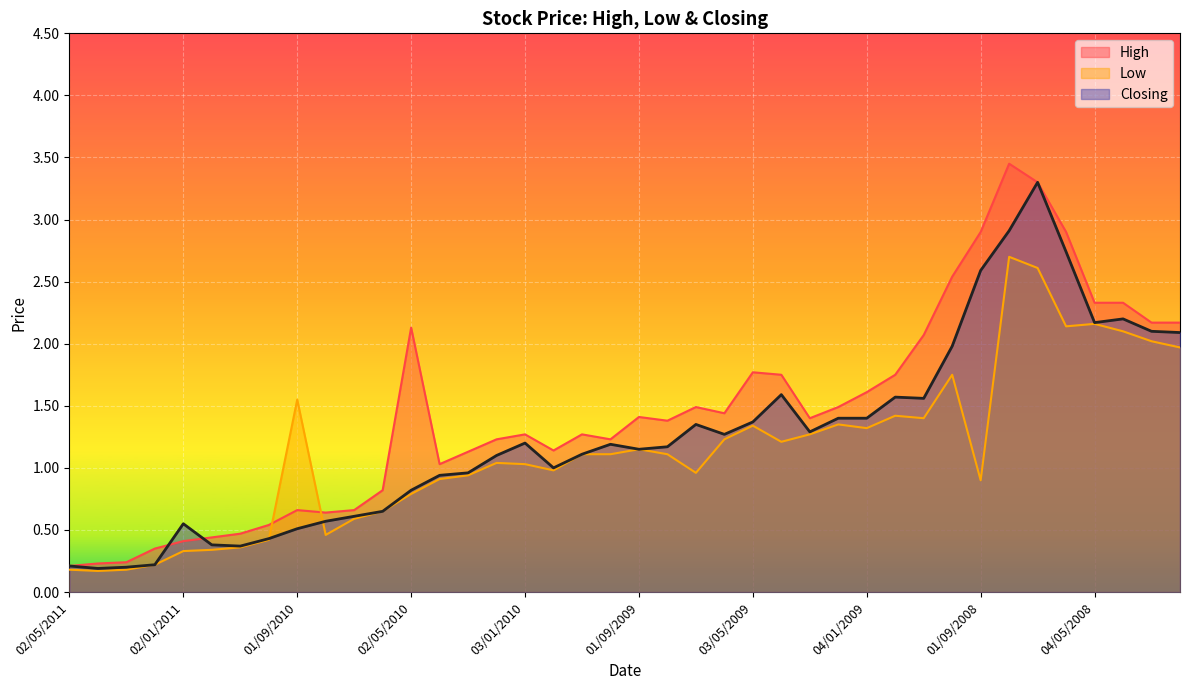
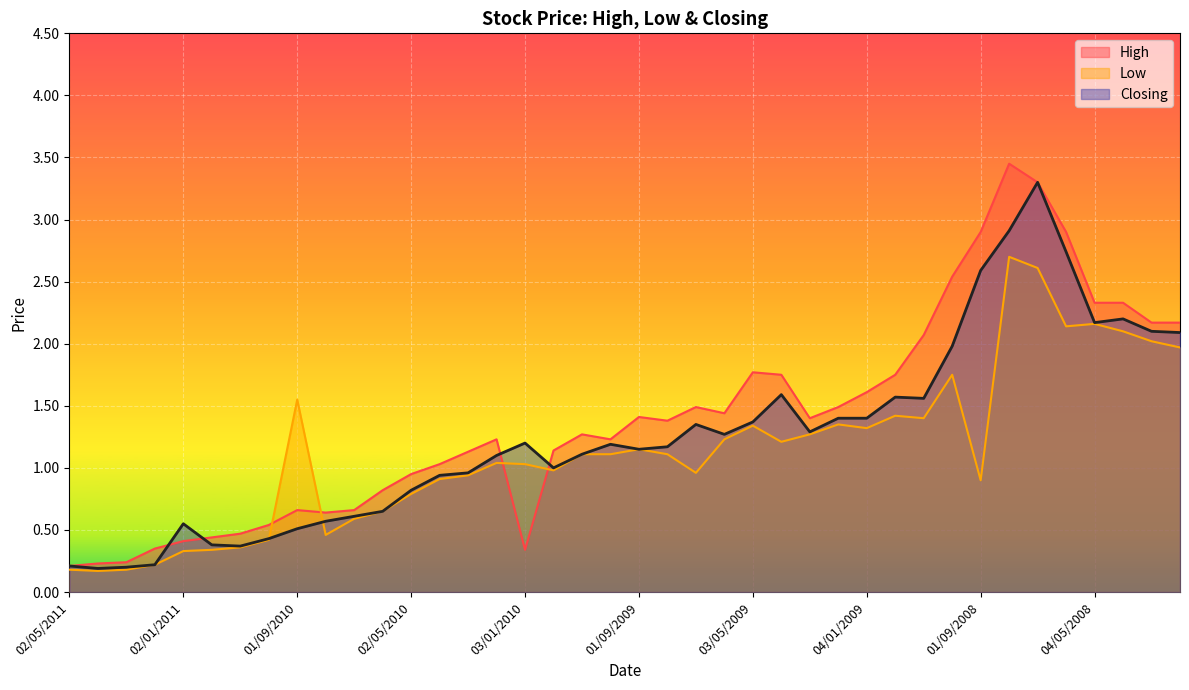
  {
    "High": {
      "02/01/2011": 0.41,
      "01/09/2010": 0.66,
-     "02/05/2010": 2.13,
-     "03/01/2010": 1.27,
+     "02/05/2010": 0.95,
+     "03/01/2010": 0.34,
      "01/09/2009": 1.41,
      "03/05/2009": 1.77,
      "04/01/2009": 1.61,
      "01/09/2008": 2.90,
      "04/05/2008": 2.33
    },
    "Low": {
      "02/05/2011": 0.18,
      "02/01/2011": 0.33,
      "01/09/2010": 1.55,
      "02/05/2010": 0.79,
      "03/01/2010": 1.03,
      "03/05/2009": 1.34,
      "04/01/2009": 1.32,
      "01/09/2008": 0.90
    },
    "Closing": {
      "02/01/2011": 0.55,
      "01/09/2010": 0.51,
      "02/05/2010": 0.82,
      "03/01/2010": 1.20,
      "03/05/2009": 1.37,
      "04/01/2009": 1.40,
      "01/09/2008": 2.59
    }
  }
